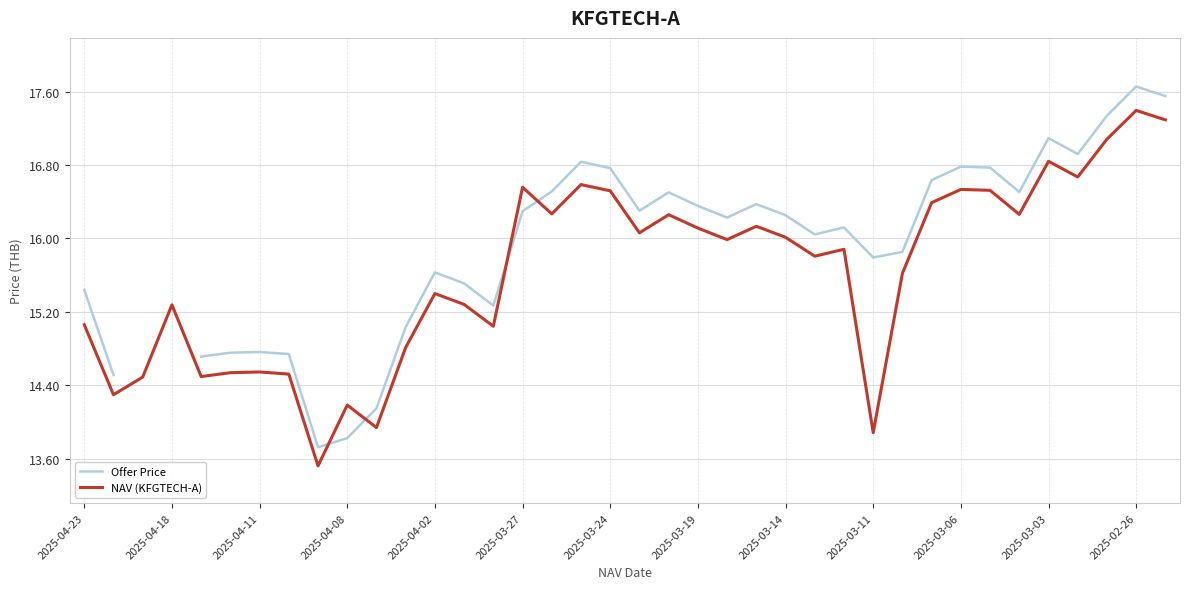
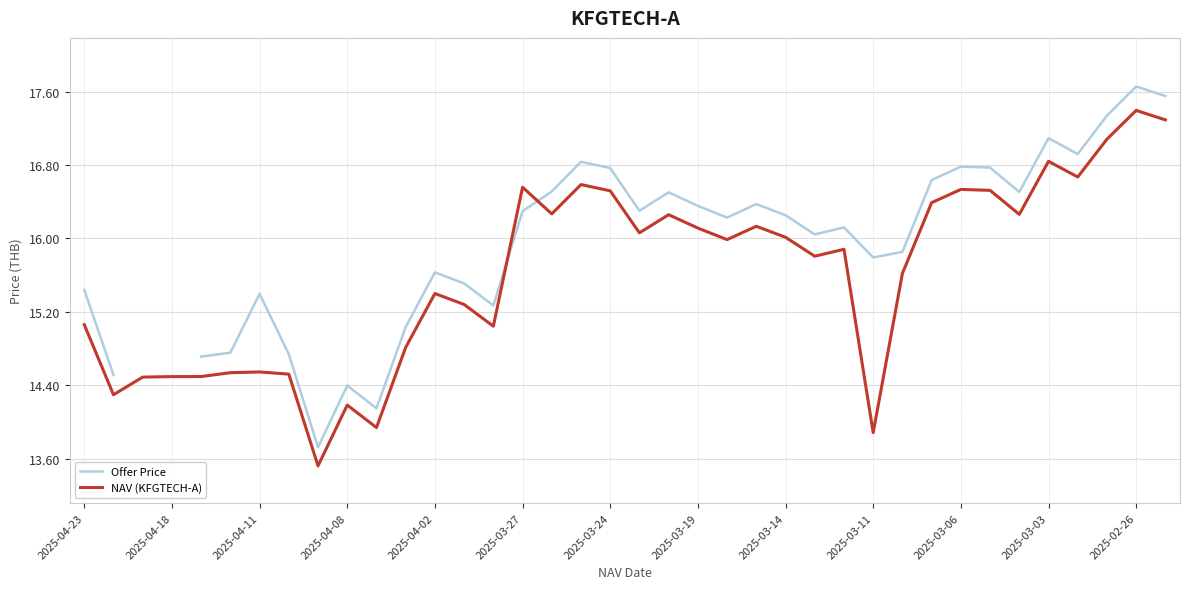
  {
    "Offer Price": {
      "2025-04-23": 15.4,
-     "2025-04-11": 14.8,
-     "2025-04-08": 13.8,
+     "2025-04-11": 15.4,
+     "2025-04-08": 14.4,
      "2025-04-02": 15.6,
      "2025-03-27": 16.3,
      "2025-03-24": 16.8,
      "2025-03-19": 16.4,
      "2025-03-14": 16.3,
      "2025-03-11": 15.8,
      "2025-03-06": 16.8,
      "2025-03-03": 17.1,
      "2025-02-26": 17.7
    },
    "NAV (KFGTECH-A)": {
      "2025-04-23": 15.1,
-     "2025-04-18": 15.3,
+     "2025-04-18": 14.5,
      "2025-04-11": 14.5,
      "2025-04-08": 14.2,
      "2025-04-02": 15.4,
      "2025-03-27": 16.6,
      "2025-03-24": 16.5,
      "2025-03-19": 16.1,
      "2025-03-14": 16.0,
      "2025-03-11": 13.9,
      "2025-03-06": 16.5,
      "2025-03-03": 16.8,
      "2025-02-26": 17.4
    }
  }
